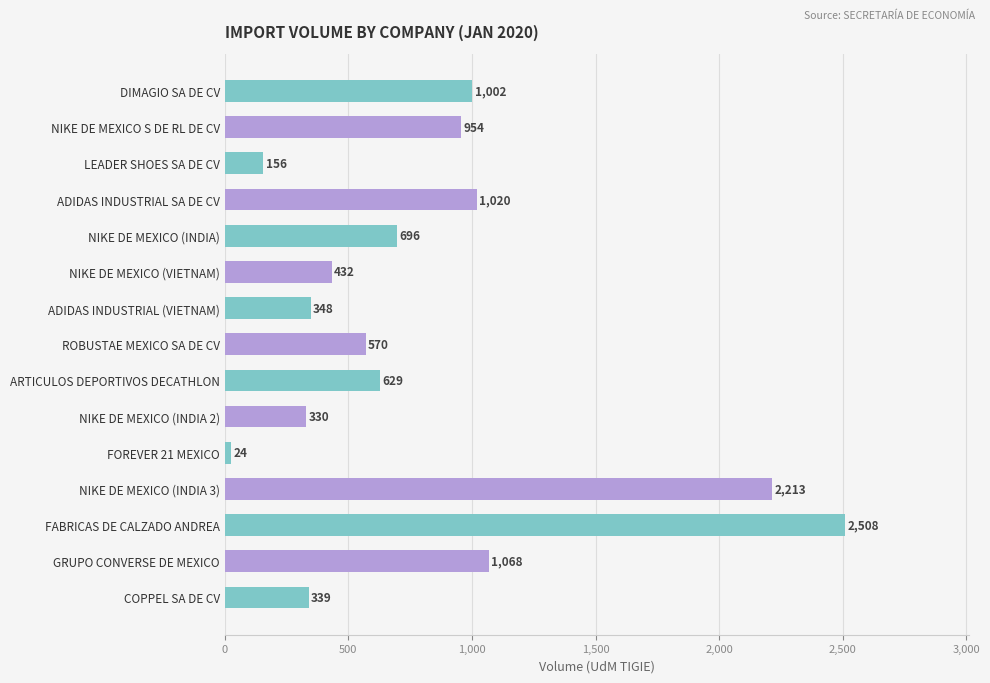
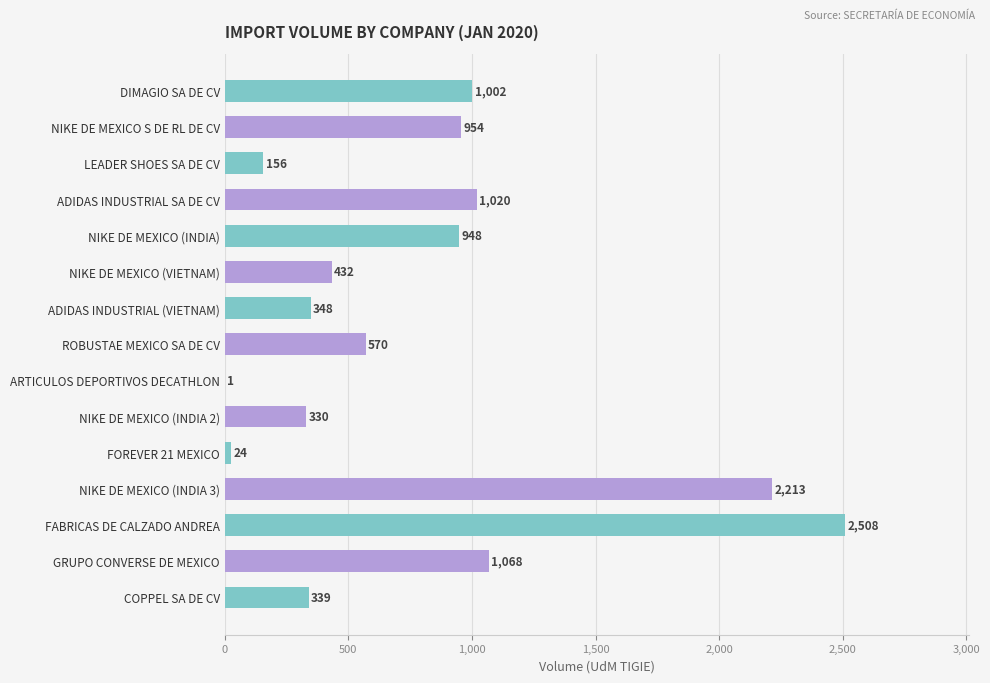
  {
    "DIMAGIO SA DE CV": "1,002",
    "NIKE DE MEXICO S DE RL DE CV": "954",
    "LEADER SHOES SA DE CV": "156",
    "ADIDAS INDUSTRIAL SA DE CV": "1,020",
-   "NIKE DE MEXICO (INDIA)": "696",
+   "NIKE DE MEXICO (INDIA)": "948",
    "NIKE DE MEXICO (VIETNAM)": "432",
    "ADIDAS INDUSTRIAL (VIETNAM)": "348",
    "ROBUSTAE MEXICO SA DE CV": "570",
-   "ARTICULOS DEPORTIVOS DECATHLON": "629",
+   "ARTICULOS DEPORTIVOS DECATHLON": "1",
    "NIKE DE MEXICO (INDIA 2)": "330",
    "FOREVER 21 MEXICO": "24",
    "NIKE DE MEXICO (INDIA 3)": "2,213",
    "FABRICAS DE CALZADO ANDREA": "2,508",
    "GRUPO CONVERSE DE MEXICO": "1,068",
    "COPPEL SA DE CV": "339"
  }
